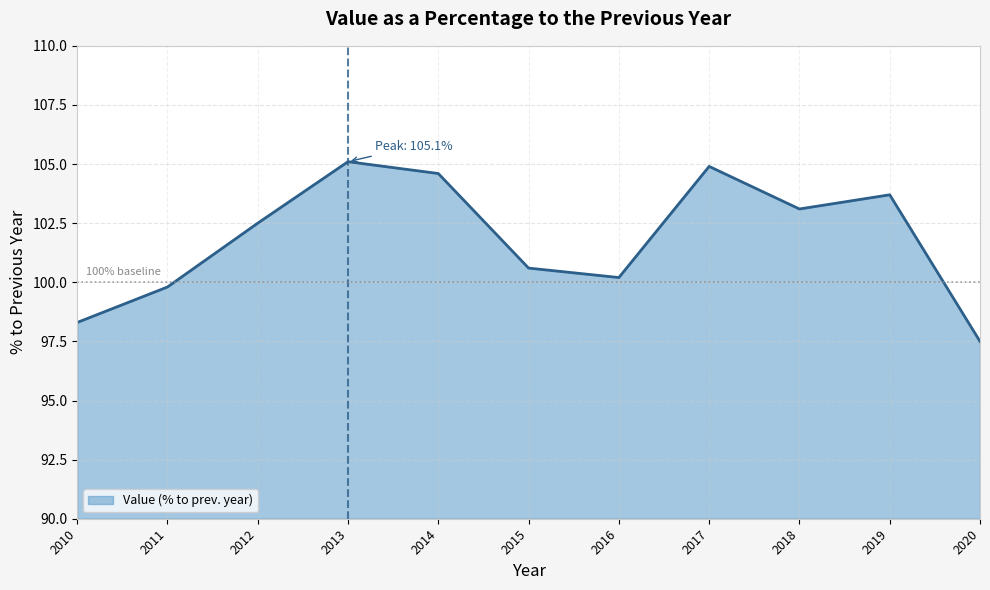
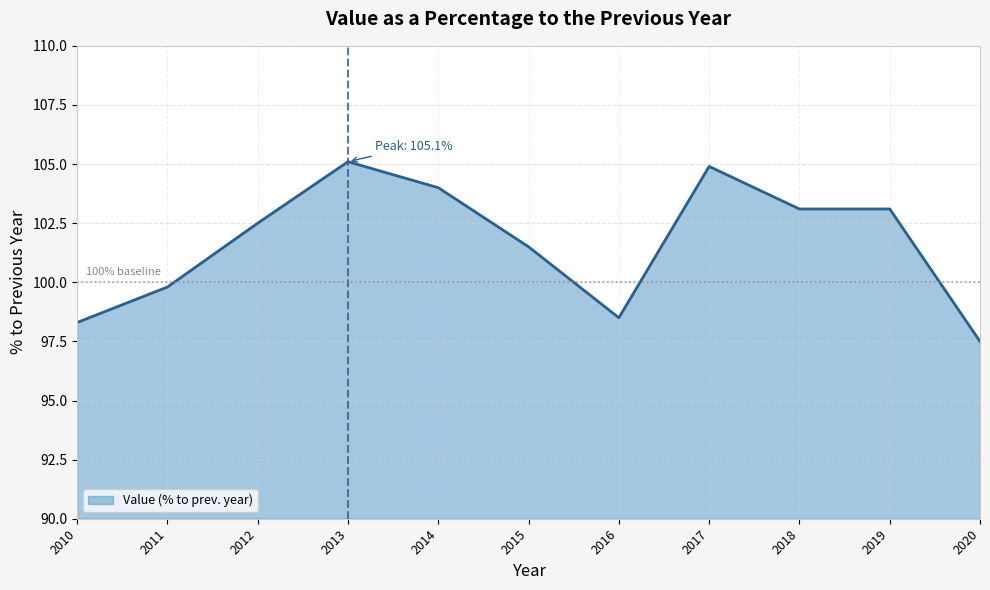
  {
    "2010": 98.3,
    "2012": 102.5,
-   "2014": 104.6,
-   "2015": 100.6,
-   "2016": 100.2,
+   "2014": 104.0,
+   "2015": 101.5,
+   "2016": 98.5,
    "2017": 104.9,
    "2018": 103.1,
-   "2019": 103.7,
+   "2019": 103.1,
    "2020": 97.5
  }
